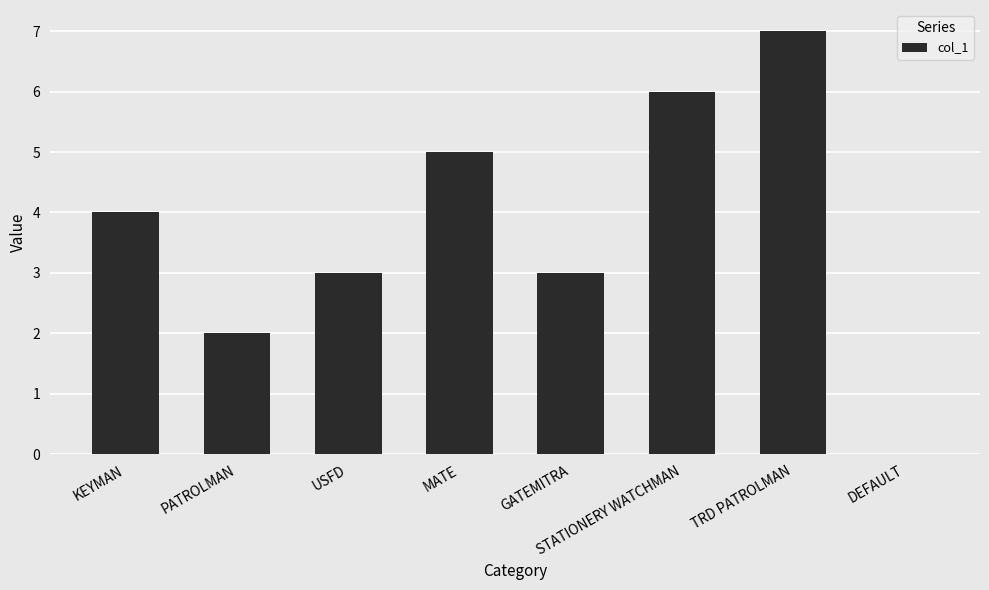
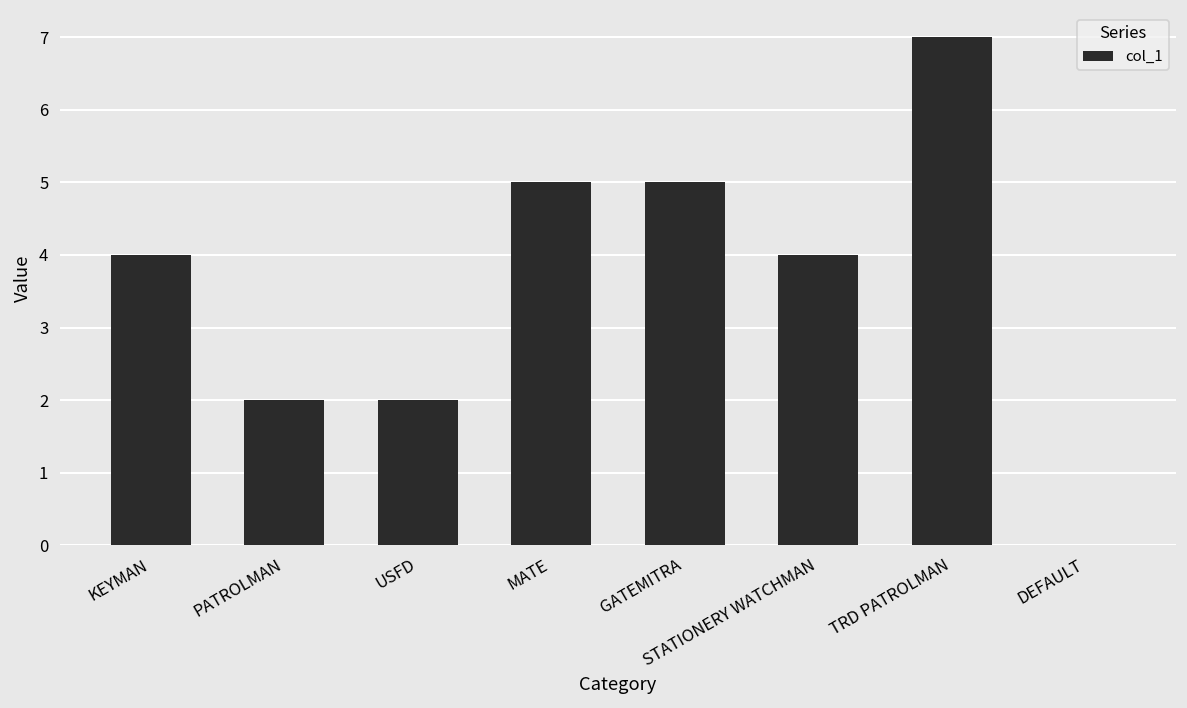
  {
    "KEYMAN": 4,
    "PATROLMAN": 2,
-   "USFD": 3,
+   "USFD": 2,
    "MATE": 5,
-   "GATEMITRA": 3,
-   "STATIONERY WATCHMAN": 6,
+   "GATEMITRA": 5,
+   "STATIONERY WATCHMAN": 4,
    "TRD PATROLMAN": 7,
    "DEFAULT": 0
  }
